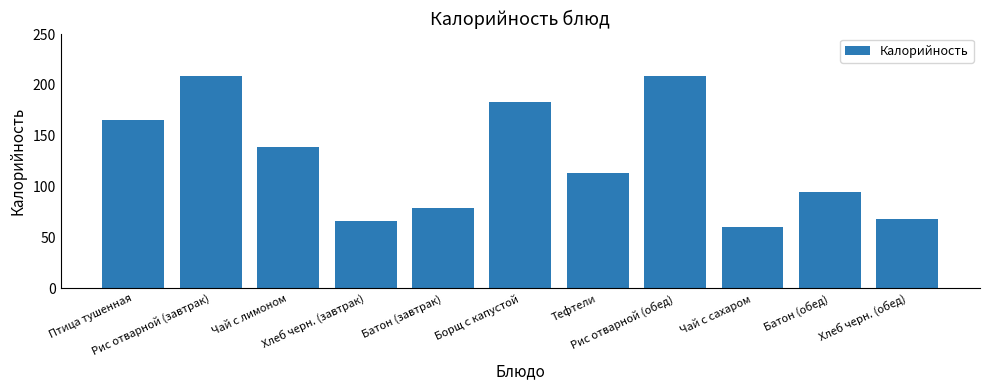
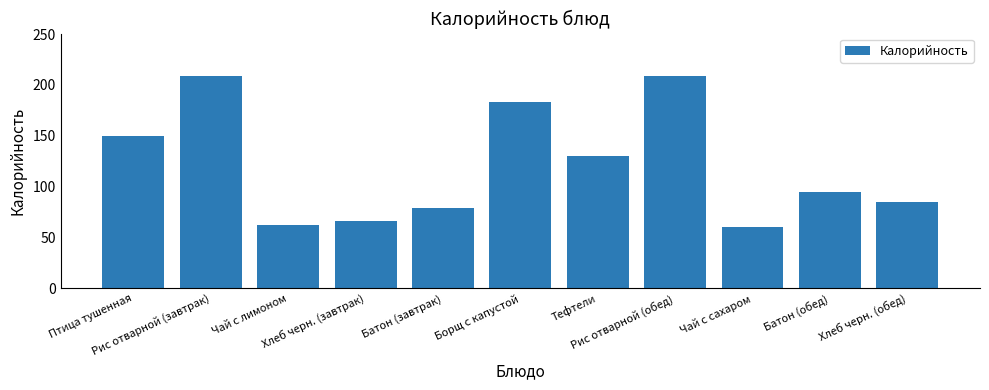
  {
-   "Птица тушенная": 165,
+   "Птица тушенная": 150,
    "Рис отварной (завтрак)": 209,
-   "Чай с лимоном": 139,
+   "Чай с лимоном": 62,
    "Хлеб черн. (завтрак)": 66,
    "Батон (завтрак)": 79,
    "Борщ с капустой": 183,
-   "Тефтели": 114,
+   "Тефтели": 131,
    "Рис отварной (обед)": 209,
    "Чай с сахаром": 60,
    "Батон (обед)": 94,
-   "Хлеб черн. (обед)": 68
+   "Хлеб черн. (обед)": 85
  }
